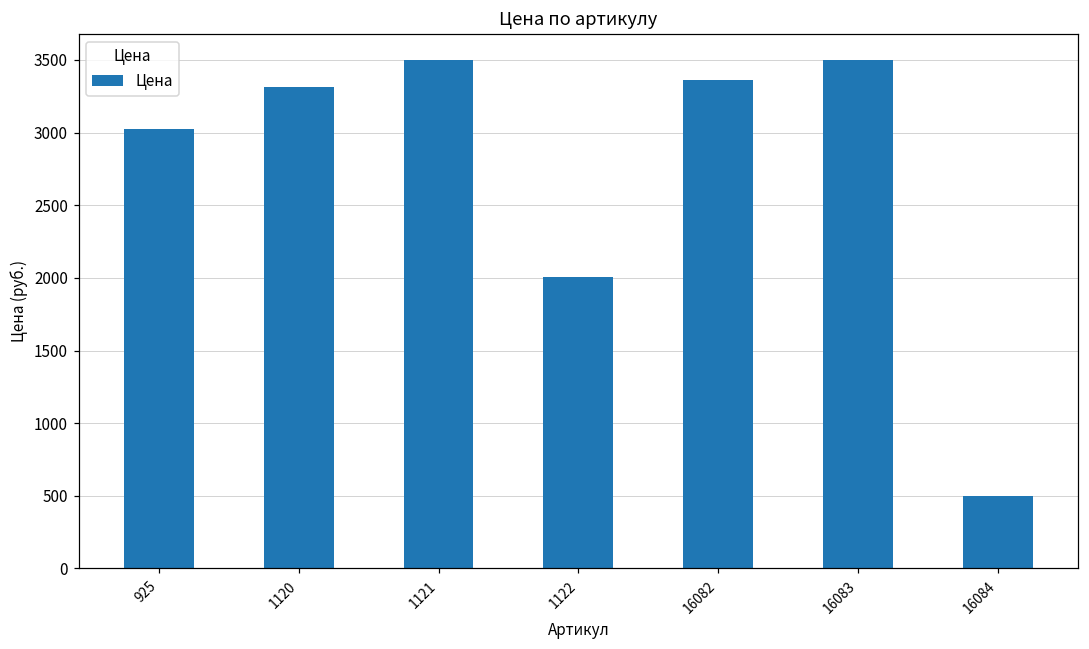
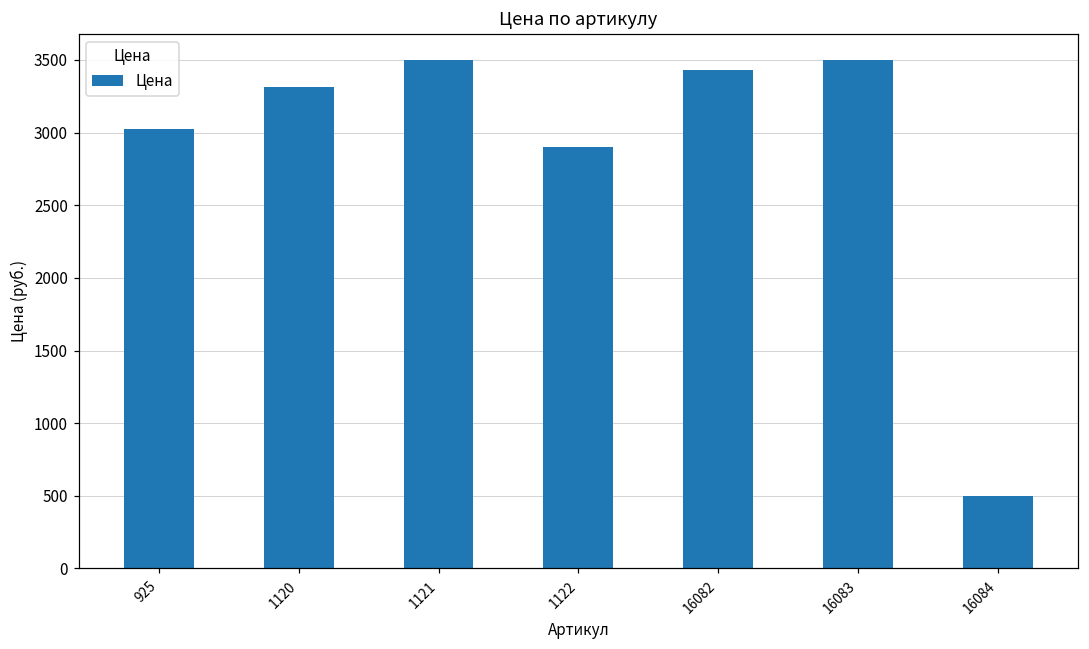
  {
    "925": 3020,
    "1120": 3320,
    "1121": 3500,
-   "1122": 2000,
-   "16082": 3360,
+   "1122": 2900,
+   "16082": 3430,
    "16083": 3500,
    "16084": 500
  }
